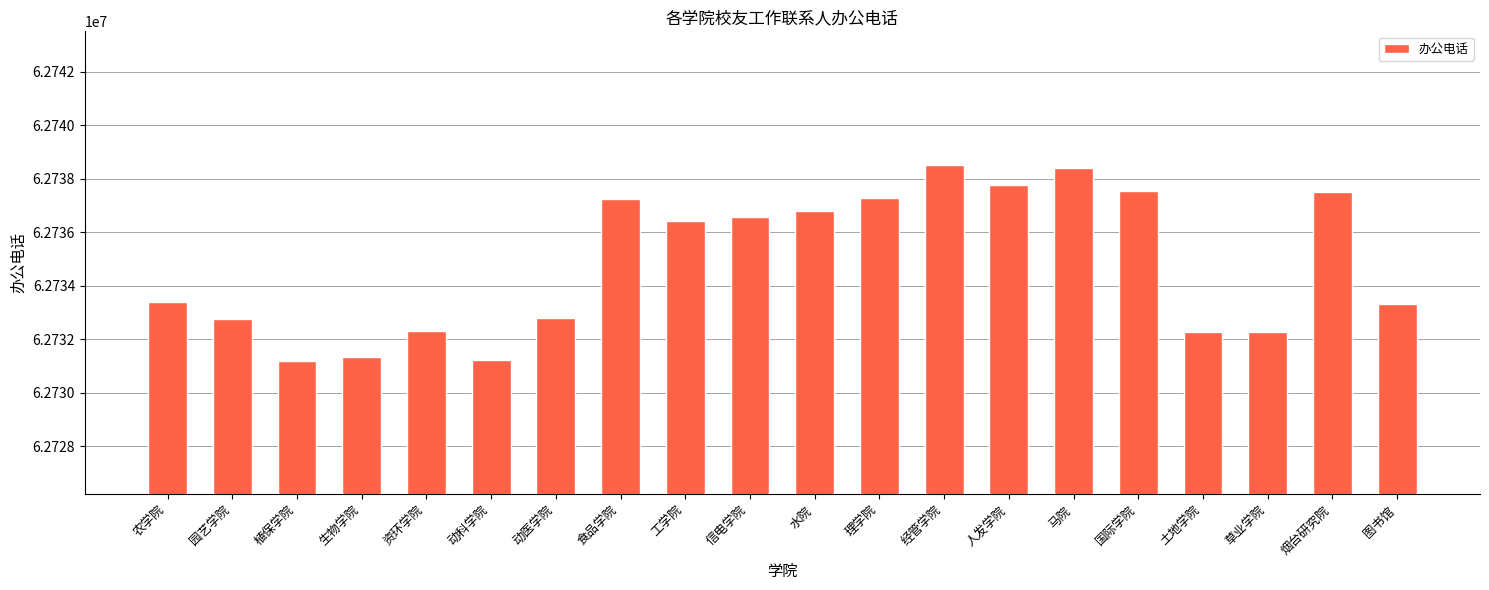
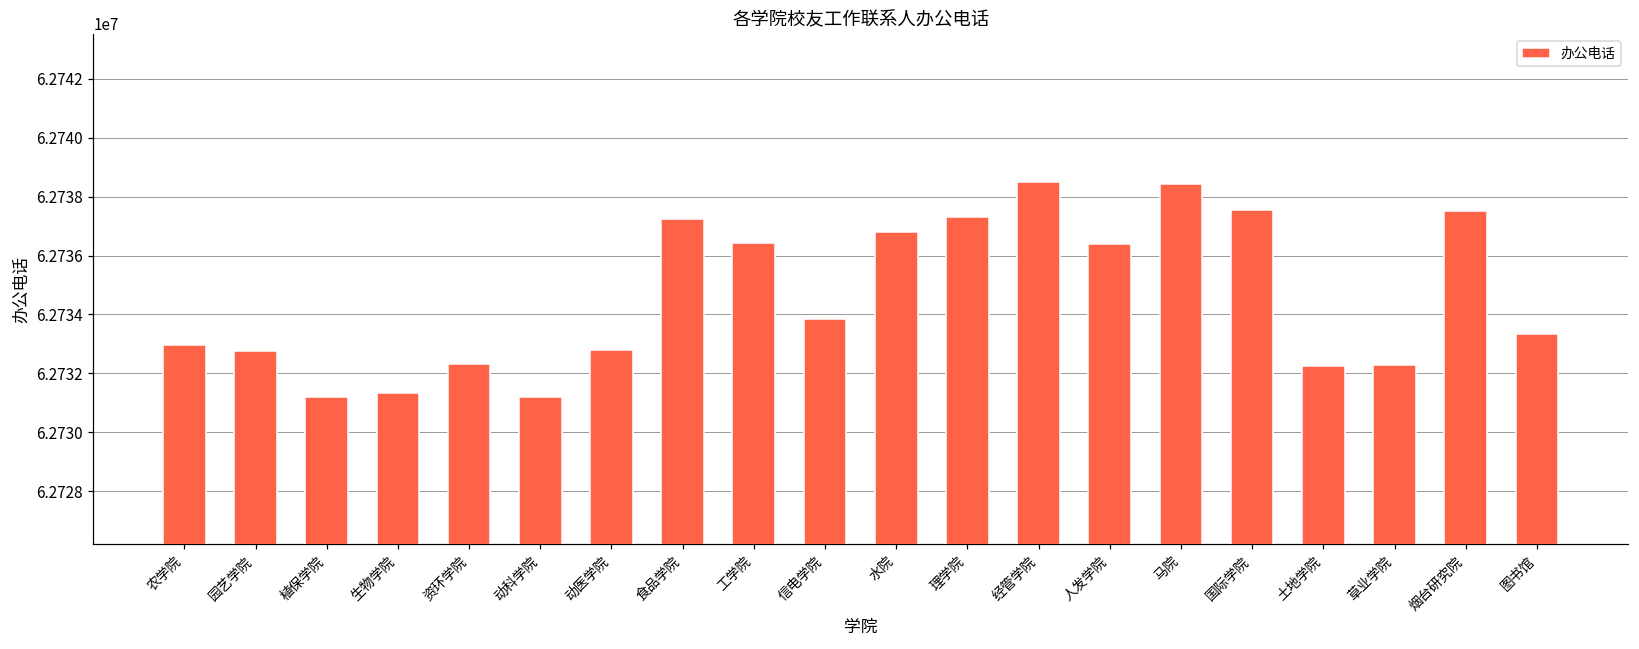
  {
-   "农学院": 62733400,
+   "农学院": 62733000,
    "园艺学院": 62732800,
    "植保学院": 62731200,
    "生物学院": 62731300,
    "资环学院": 62732300,
    "动科学院": 62731200,
    "动医学院": 62732800,
    "食品学院": 62737200,
    "工学院": 62736400,
-   "信电学院": 62736600,
+   "信电学院": 62733900,
    "水院": 62736800,
    "理学院": 62737300,
    "经管学院": 62738500,
-   "人发学院": 62737800,
+   "人发学院": 62736400,
    "马院": 62738400,
    "国际学院": 62737600,
    "土地学院": 62732300,
    "草业学院": 62732300,
    "烟台研究院": 62737500,
    "图书馆": 62733300
  }
